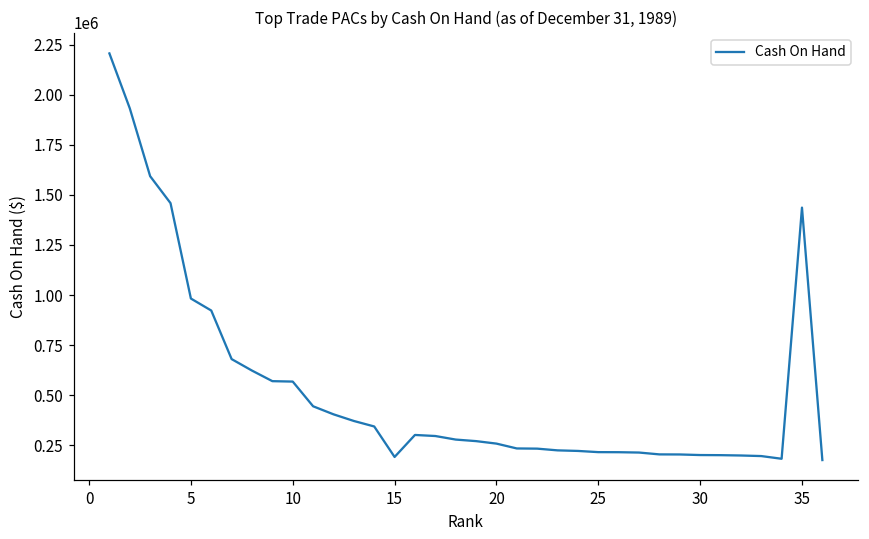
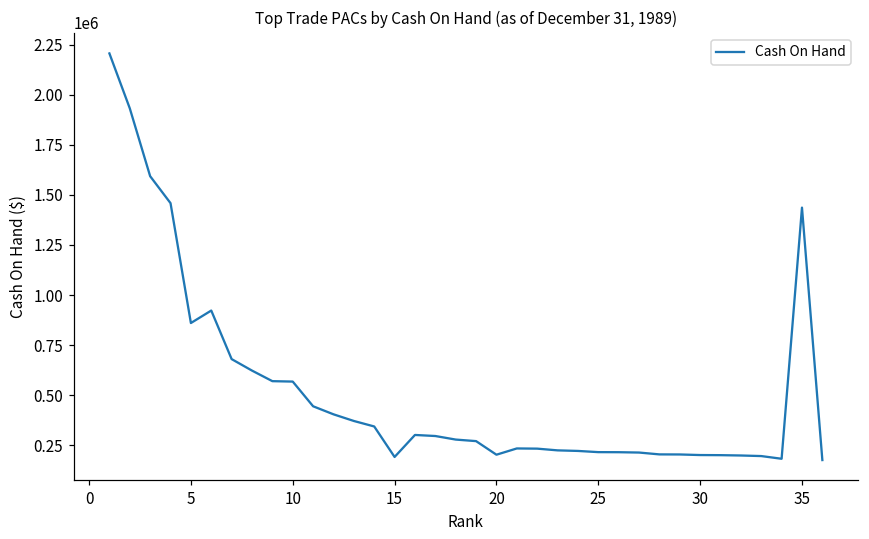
  {
-   "5": 980000,
+   "5": 860000,
    "10": 570000,
    "15": 190000,
-   "20": 260000,
+   "20": 200000,
    "25": 220000,
    "30": 200000,
    "35": 1440000
  }
